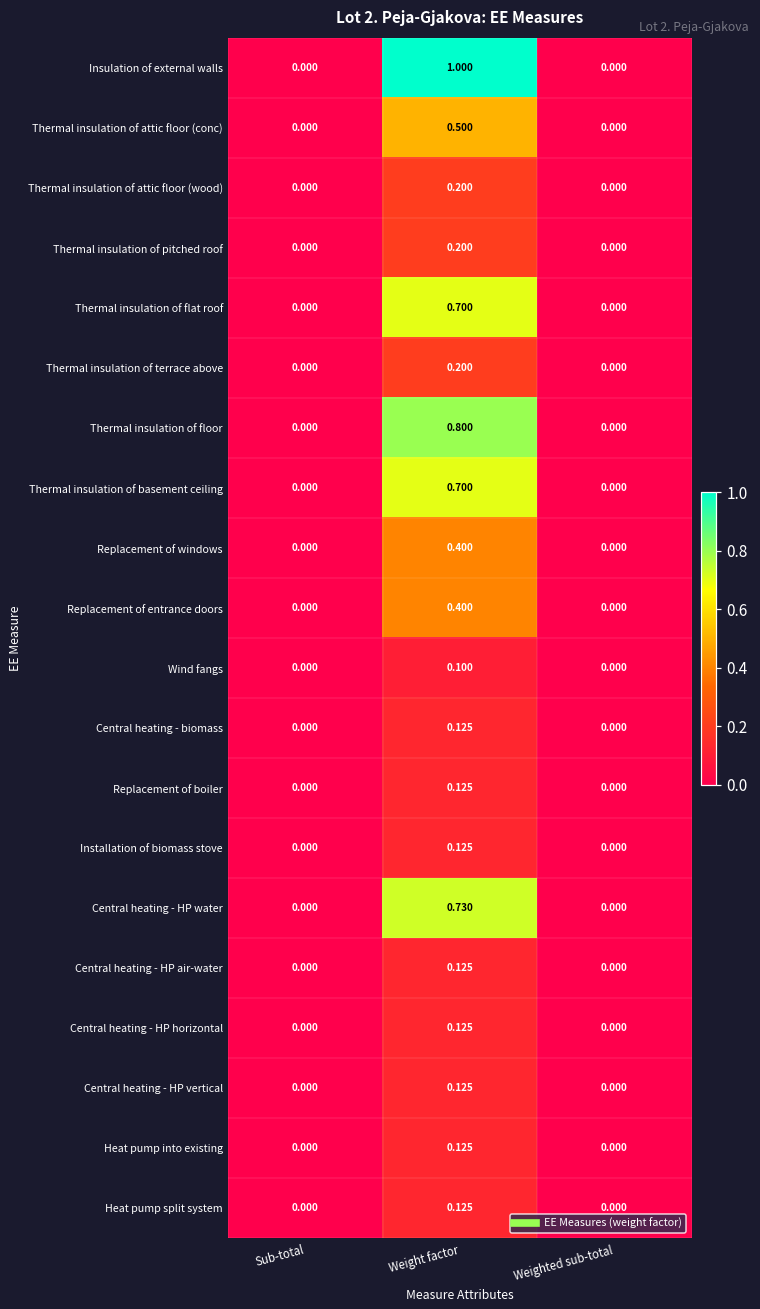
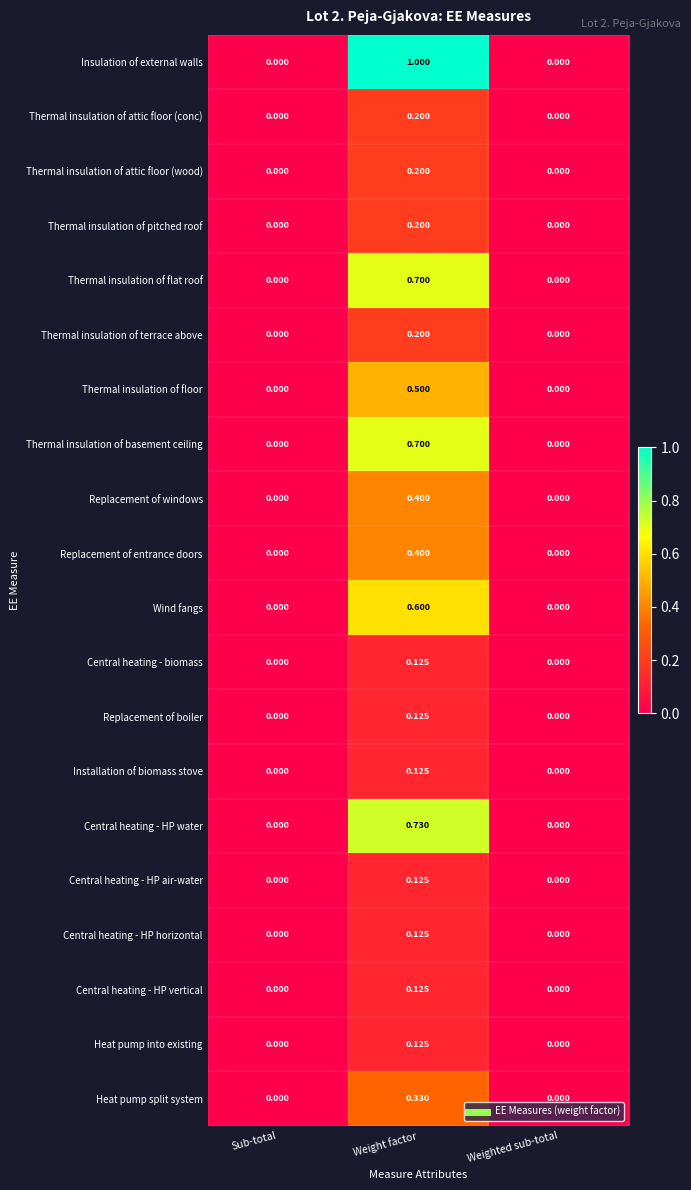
  {
    "Insulation of external walls": {
      "Sub-total": 0.000,
      "Weight factor": 1.000,
      "Weighted sub-total": 0.000
    },
    "Thermal insulation of attic floor (conc)": {
      "Sub-total": 0.000,
-     "Weight factor": 0.500,
+     "Weight factor": 0.200,
      "Weighted sub-total": 0.000
    },
    "Thermal insulation of attic floor (wood)": {
      "Sub-total": 0.000,
      "Weight factor": 0.200,
      "Weighted sub-total": 0.000
    },
    "Thermal insulation of pitched roof": {
      "Sub-total": 0.000,
      "Weight factor": 0.200,
      "Weighted sub-total": 0.000
    },
    "Thermal insulation of flat roof": {
      "Sub-total": 0.000,
      "Weight factor": 0.700,
      "Weighted sub-total": 0.000
    },
    "Thermal insulation of terrace above": {
      "Sub-total": 0.000,
      "Weight factor": 0.200,
      "Weighted sub-total": 0.000
    },
    "Thermal insulation of floor": {
      "Sub-total": 0.000,
-     "Weight factor": 0.800,
+     "Weight factor": 0.500,
      "Weighted sub-total": 0.000
    },
    "Thermal insulation of basement ceiling": {
      "Sub-total": 0.000,
      "Weight factor": 0.700,
      "Weighted sub-total": 0.000
    },
    "Replacement of windows": {
      "Sub-total": 0.000,
      "Weight factor": 0.400,
      "Weighted sub-total": 0.000
    },
    "Replacement of entrance doors": {
      "Sub-total": 0.000,
      "Weight factor": 0.400,
      "Weighted sub-total": 0.000
    },
    "Wind fangs": {
      "Sub-total": 0.000,
-     "Weight factor": 0.100,
+     "Weight factor": 0.600,
      "Weighted sub-total": 0.000
    },
    "Central heating - biomass": {
      "Sub-total": 0.000,
      "Weight factor": 0.125,
      "Weighted sub-total": 0.000
    },
    "Replacement of boiler": {
      "Sub-total": 0.000,
      "Weight factor": 0.125,
      "Weighted sub-total": 0.000
    },
    "Installation of biomass stove": {
      "Sub-total": 0.000,
      "Weight factor": 0.125,
      "Weighted sub-total": 0.000
    },
    "Central heating - HP water": {
      "Sub-total": 0.000,
      "Weight factor": 0.730,
      "Weighted sub-total": 0.000
    },
    "Central heating - HP air-water": {
      "Sub-total": 0.000,
      "Weight factor": 0.125,
      "Weighted sub-total": 0.000
    },
    "Central heating - HP horizontal": {
      "Sub-total": 0.000,
      "Weight factor": 0.125,
      "Weighted sub-total": 0.000
    },
    "Central heating - HP vertical": {
      "Sub-total": 0.000,
      "Weight factor": 0.125,
      "Weighted sub-total": 0.000
    },
    "Heat pump into existing": {
      "Sub-total": 0.000,
      "Weight factor": 0.125,
      "Weighted sub-total": 0.000
    },
    "Heat pump split system": {
      "Sub-total": 0.000,
-     "Weight factor": 0.125
+     "Weight factor": 0.330
    }
  }
